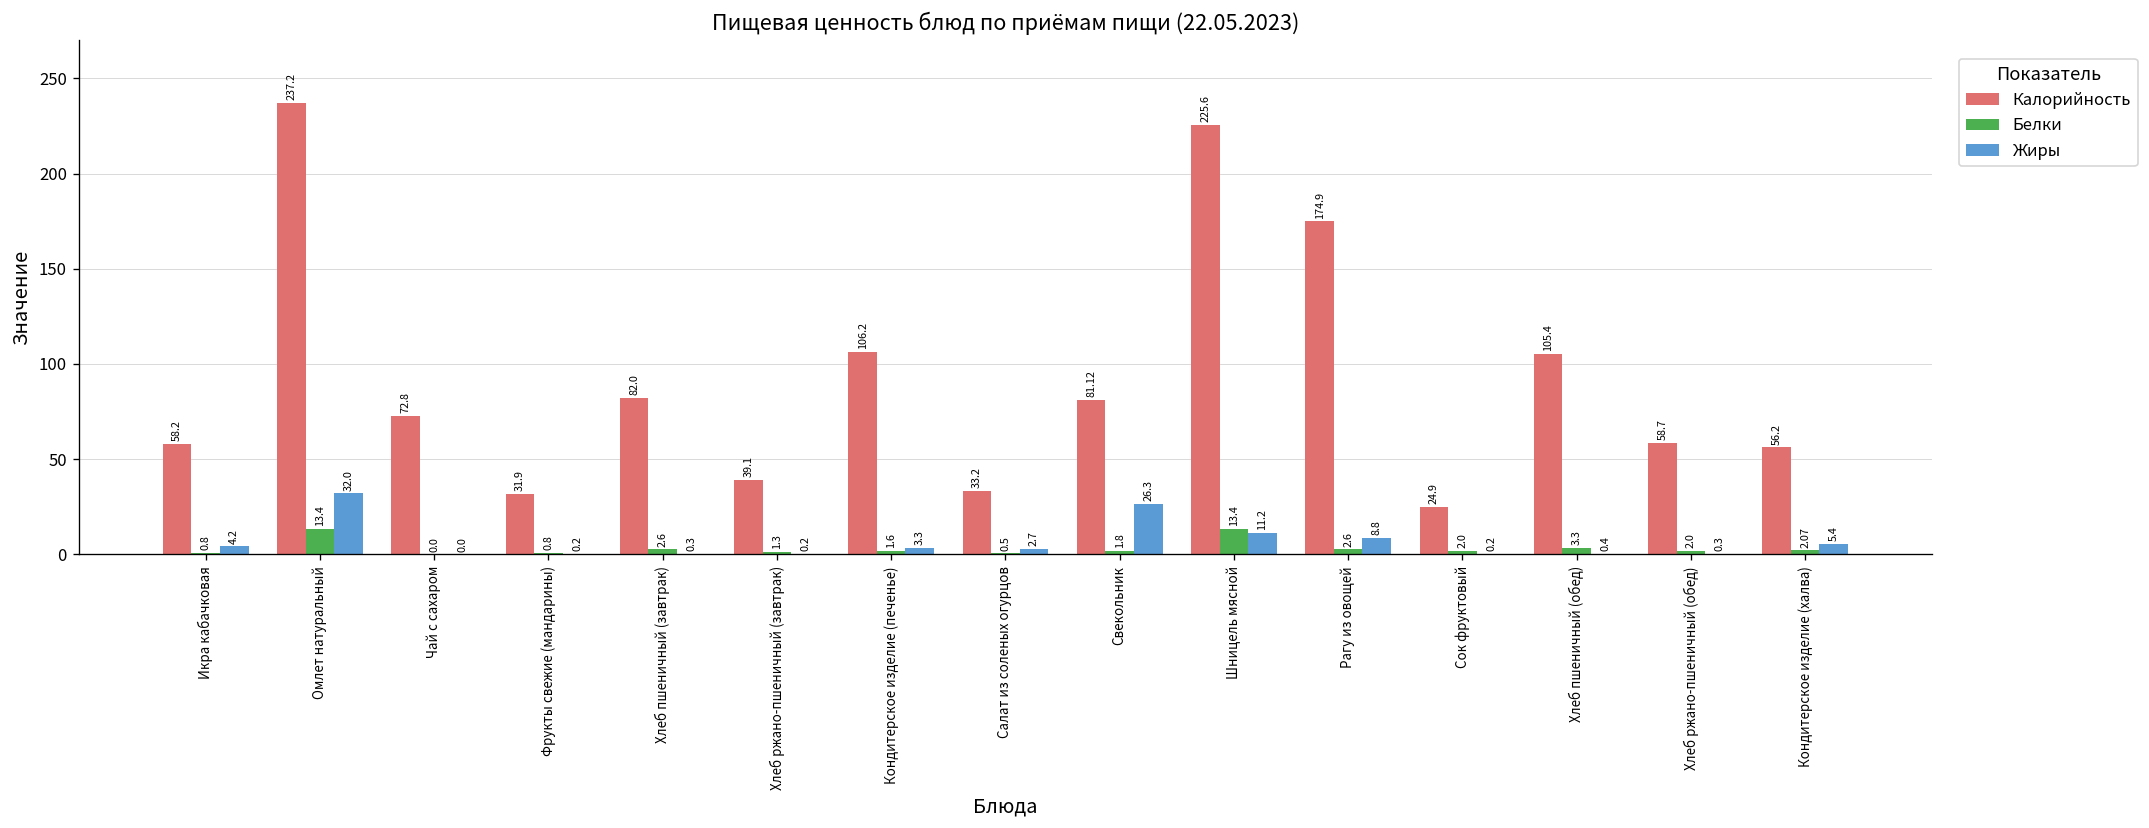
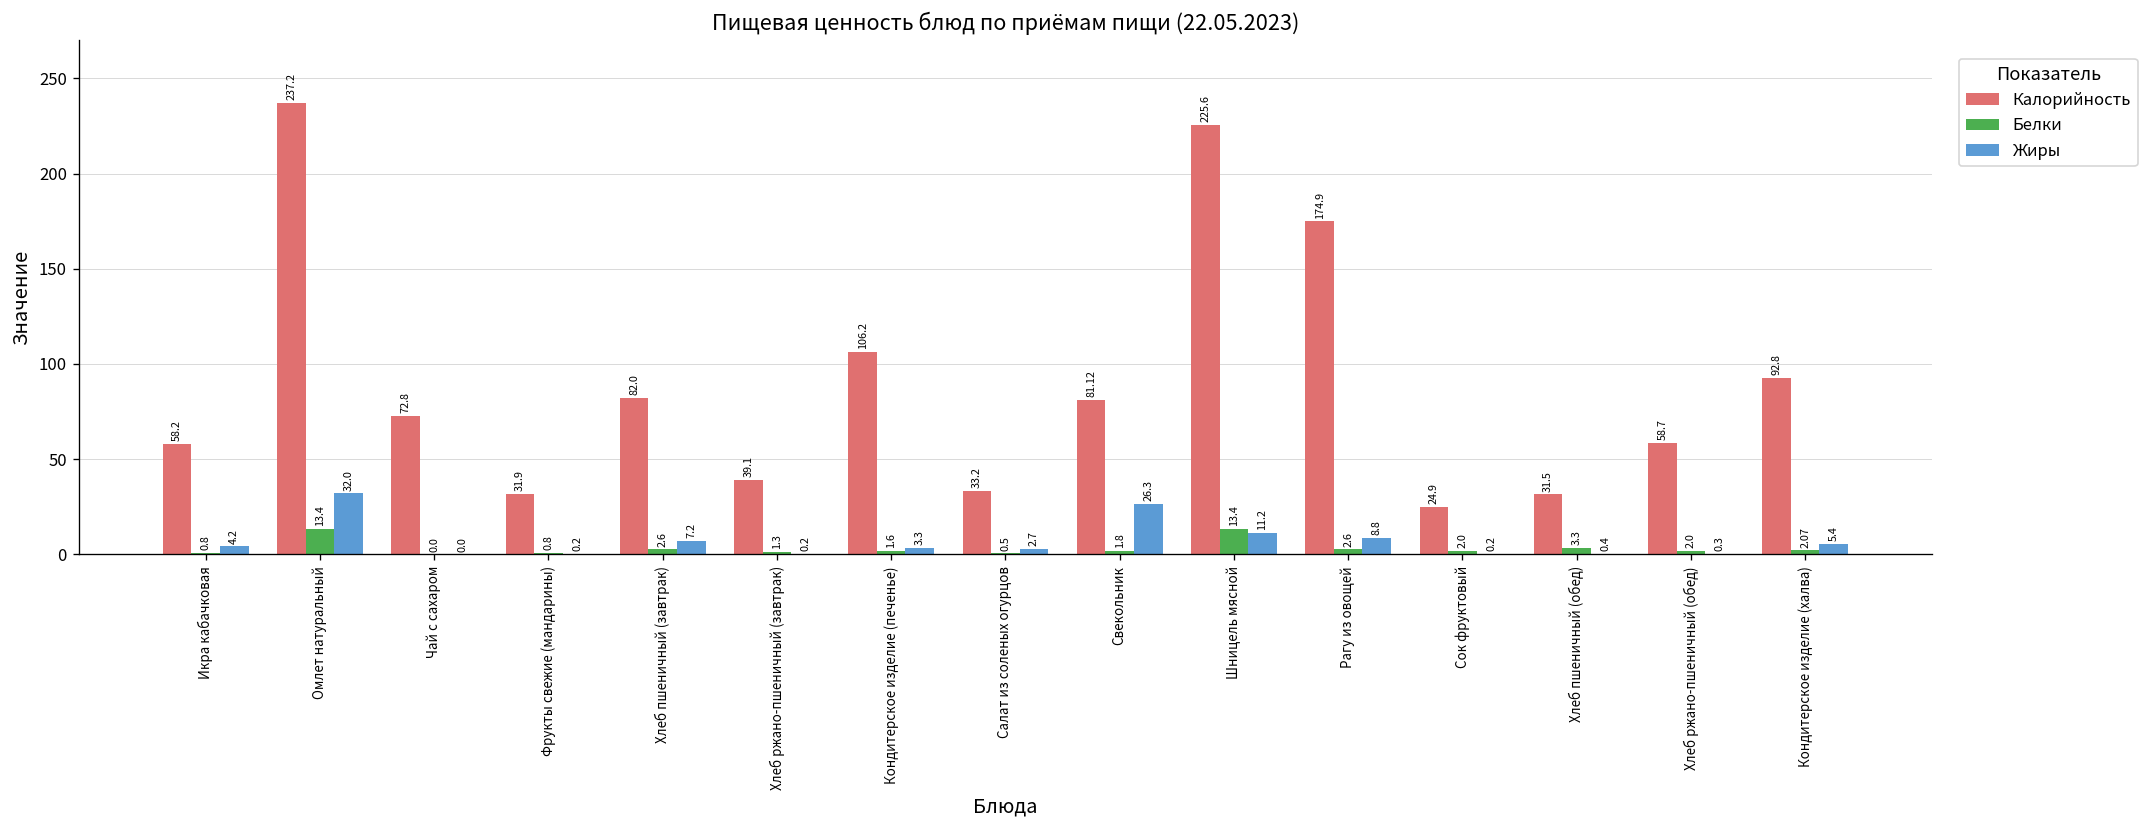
  {
    "Калорийность": {
      "Икра кабачковая": 58.2,
      "Омлет натуральный": 237.2,
      "Чай с сахаром": 72.8,
      "Фрукты свежие (мандарины)": 31.9,
      "Хлеб пшеничный (завтрак)": 82.0,
      "Хлеб ржано-пшеничный (завтрак)": 39.1,
      "Кондитерское изделие (печенье)": 106.2,
      "Салат из соленых огурцов": 33.2,
      "Свекольник": 81.12,
      "Шницель мясной": 225.6,
      "Рагу из овощей": 174.9,
      "Сок фруктовый": 24.9,
-     "Хлеб пшеничный (обед)": 105.4,
+     "Хлеб пшеничный (обед)": 31.5,
      "Хлеб ржано-пшеничный (обед)": 58.7,
-     "Кондитерское изделие (халва)": 56.2
+     "Кондитерское изделие (халва)": 92.8
    },
    "Белки": {
      "Икра кабачковая": 0.8,
      "Омлет натуральный": 13.4,
      "Чай с сахаром": 0.0,
      "Фрукты свежие (мандарины)": 0.8,
      "Хлеб пшеничный (завтрак)": 2.6,
      "Хлеб ржано-пшеничный (завтрак)": 1.3,
      "Кондитерское изделие (печенье)": 1.6,
      "Салат из соленых огурцов": 0.5,
      "Свекольник": 1.8,
      "Шницель мясной": 13.4,
      "Рагу из овощей": 2.6,
      "Сок фруктовый": 2.0,
      "Хлеб пшеничный (обед)": 3.3,
      "Хлеб ржано-пшеничный (обед)": 2.0,
      "Кондитерское изделие (халва)": 2.07
    },
    "Жиры": {
      "Икра кабачковая": 4.2,
      "Омлет натуральный": 32.0,
      "Чай с сахаром": 0.0,
      "Фрукты свежие (мандарины)": 0.2,
-     "Хлеб пшеничный (завтрак)": 0.3,
+     "Хлеб пшеничный (завтрак)": 7.2,
      "Хлеб ржано-пшеничный (завтрак)": 0.2,
      "Кондитерское изделие (печенье)": 3.3,
      "Салат из соленых огурцов": 2.7,
      "Свекольник": 26.3,
      "Шницель мясной": 11.2,
      "Рагу из овощей": 8.8,
      "Сок фруктовый": 0.2,
      "Хлеб пшеничный (обед)": 0.4,
      "Хлеб ржано-пшеничный (обед)": 0.3,
      "Кондитерское изделие (халва)": 5.4
    }
  }
